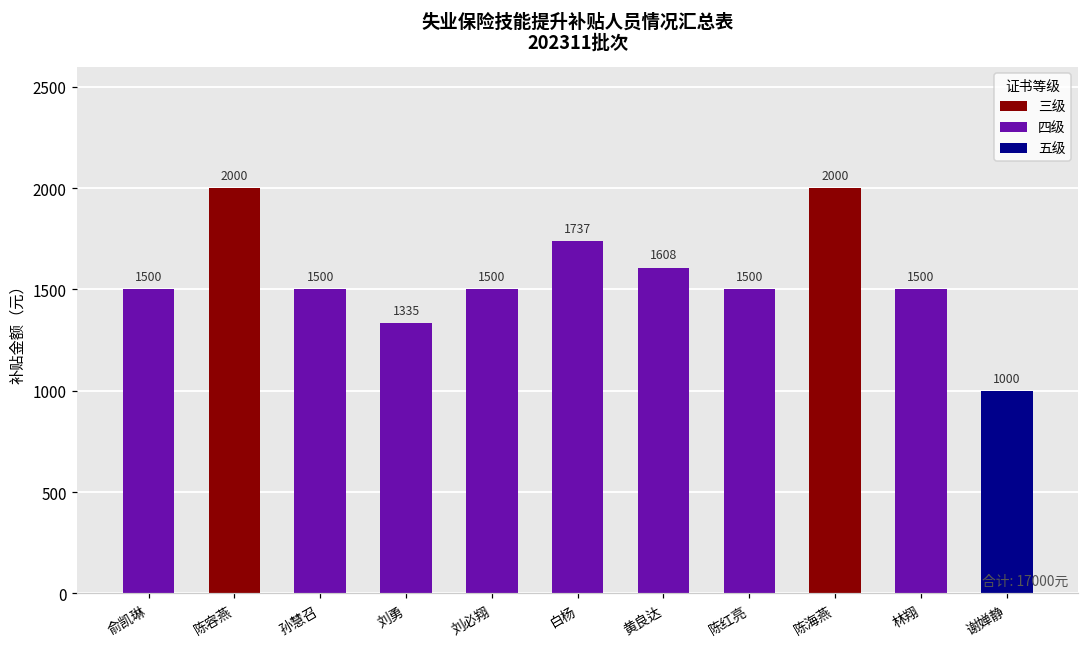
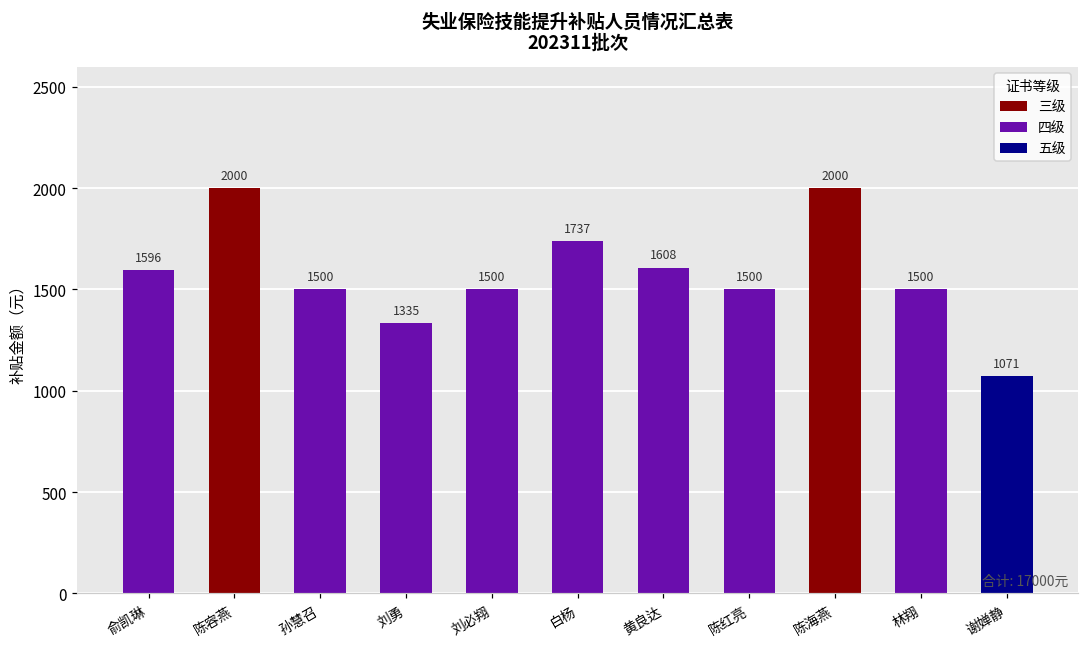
  {
-   "俞凯琳": 1500,
+   "俞凯琳": 1596,
    "陈容燕": 2000,
    "孙慧召": 1500,
    "刘勇": 1335,
    "刘必翔": 1500,
    "白杨": 1737,
    "黄良达": 1608,
    "陈红亮": 1500,
    "陈海燕": 2000,
    "林翔": 1500,
-   "谢婵静": 1000
+   "谢婵静": 1071
  }
